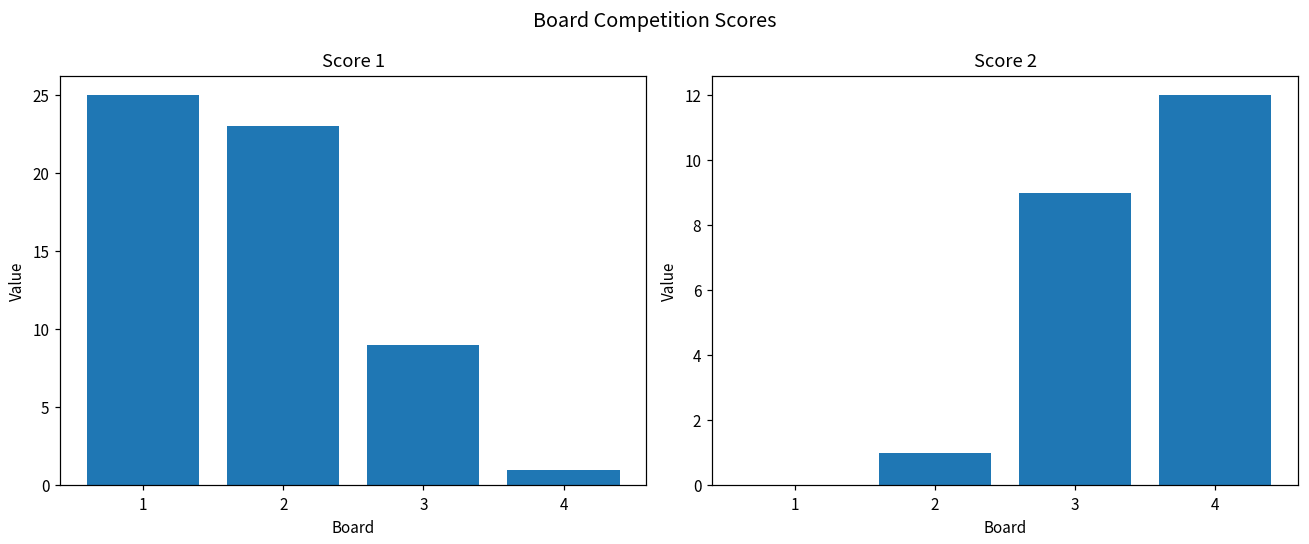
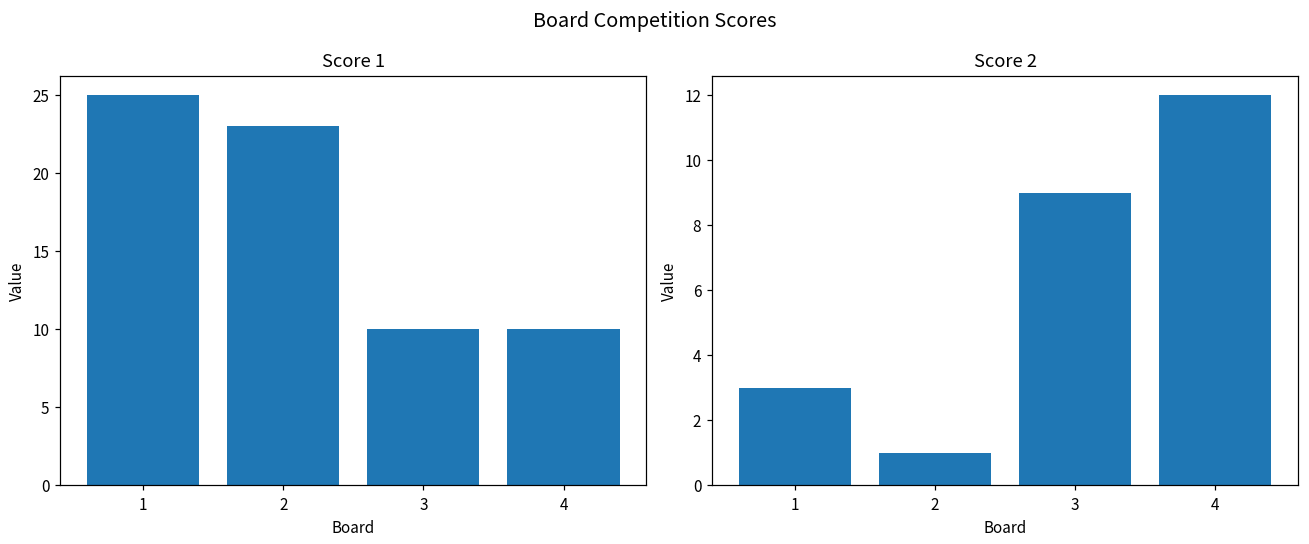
  {
    "Score 1": {
      "1": 25,
      "2": 23,
-     "3": 9,
-     "4": 1
+     "3": 10,
+     "4": 10
    },
    "Score 2": {
-     "1": 0,
+     "1": 3,
      "2": 1,
      "3": 9,
      "4": 12
    }
  }
